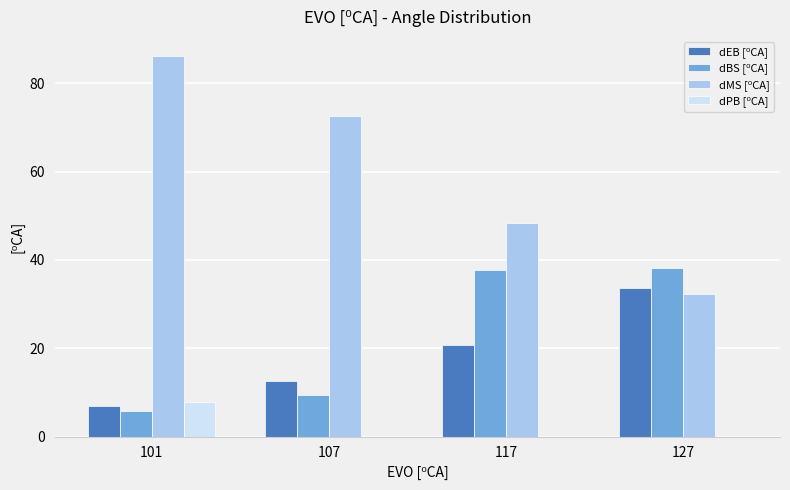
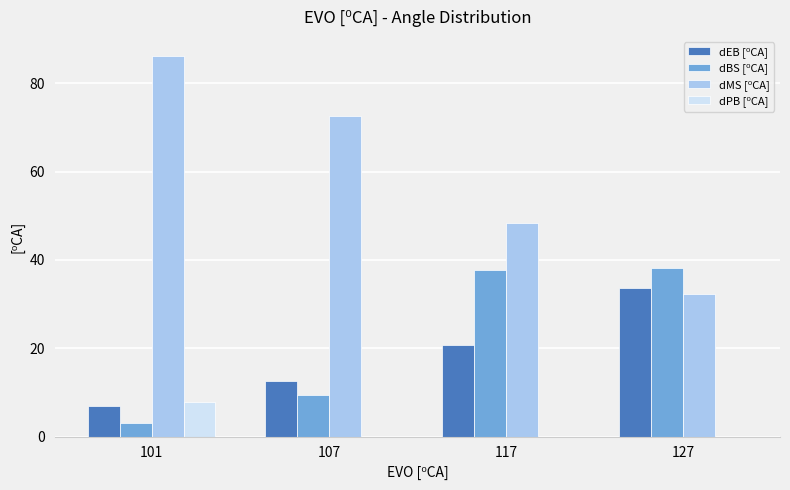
  {
    "dEB [⁰CA]": {
      "101": 7,
      "107": 13,
      "117": 21,
      "127": 34
    },
    "dBS [⁰CA]": {
-     "101": 6,
+     "101": 3,
      "107": 9,
      "117": 38,
      "127": 38
    }
  }
